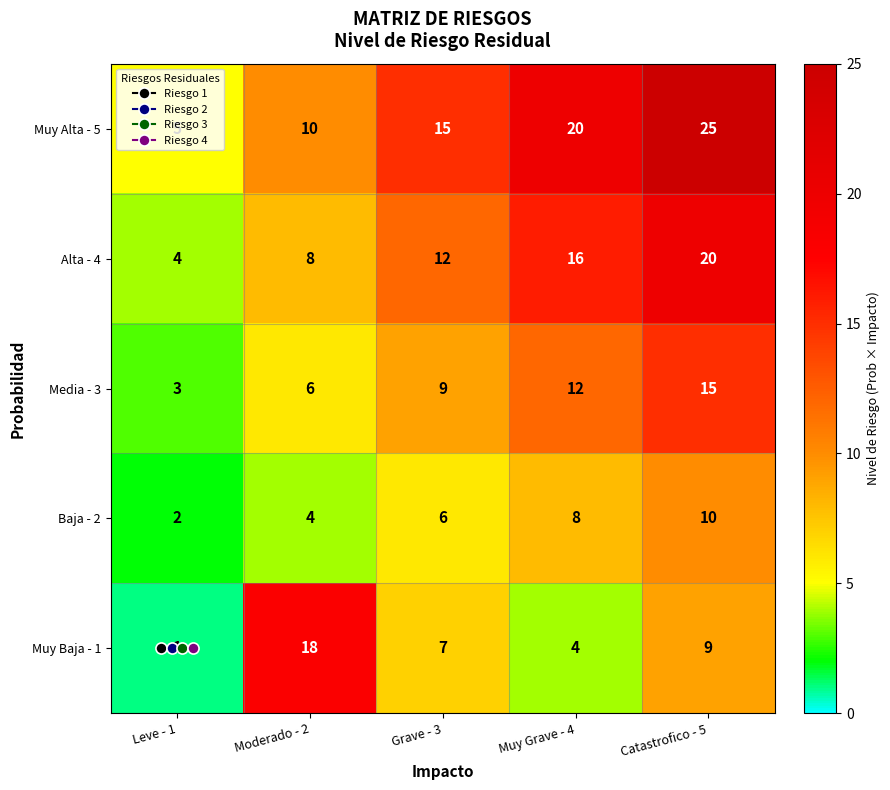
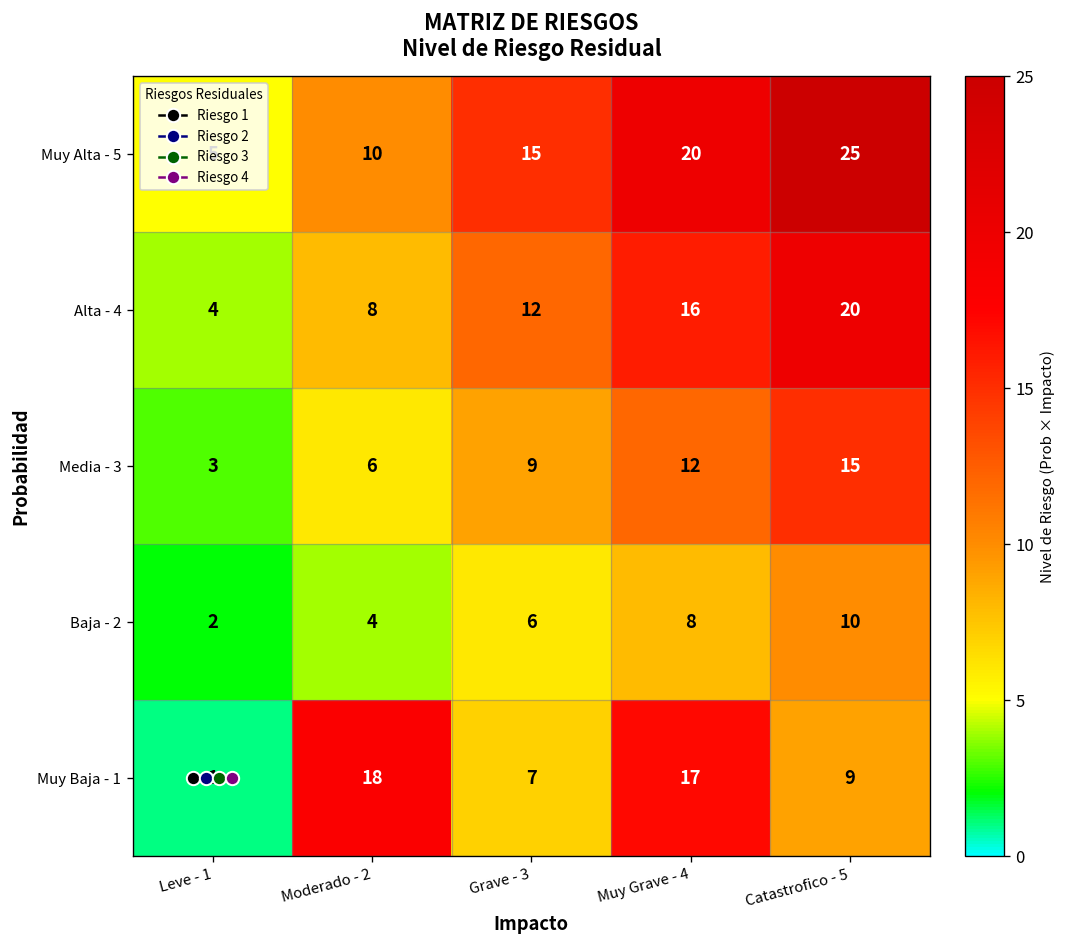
  {
    "Muy Alta - 5": {
      "Moderado - 2": 10,
      "Grave - 3": 15,
      "Muy Grave - 4": 20,
      "Catastrofico - 5": 25
    },
    "Alta - 4": {
      "Leve - 1": 4,
      "Moderado - 2": 8,
      "Grave - 3": 12,
      "Muy Grave - 4": 16,
      "Catastrofico - 5": 20
    },
    "Media - 3": {
      "Leve - 1": 3,
      "Moderado - 2": 6,
      "Grave - 3": 9,
      "Muy Grave - 4": 12,
      "Catastrofico - 5": 15
    },
    "Baja - 2": {
      "Leve - 1": 2,
      "Moderado - 2": 4,
      "Grave - 3": 6,
      "Muy Grave - 4": 8,
      "Catastrofico - 5": 10
    },
    "Muy Baja - 1": {
      "Moderado - 2": 18,
      "Grave - 3": 7,
-     "Muy Grave - 4": 4,
+     "Muy Grave - 4": 17,
      "Catastrofico - 5": 9
    }
  }
